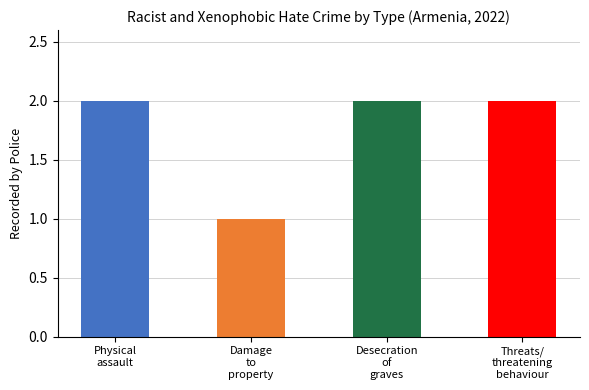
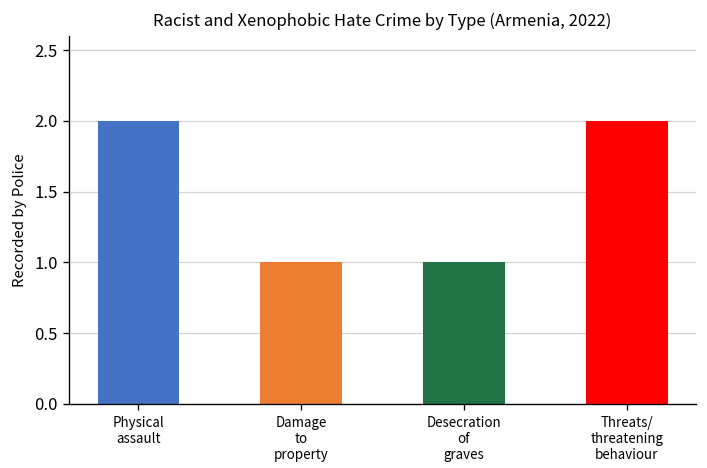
  {
    "Physical assault": 2,
    "Damage to property": 1,
-   "Desecration of graves": 2,
+   "Desecration of graves": 1,
    "Threats/ threatening behaviour": 2
  }
